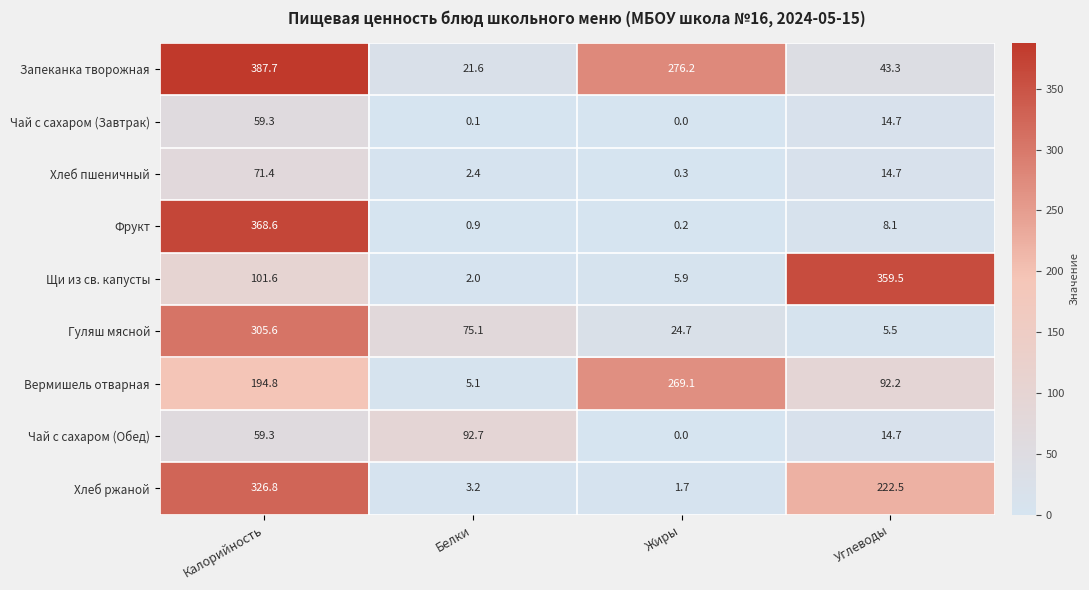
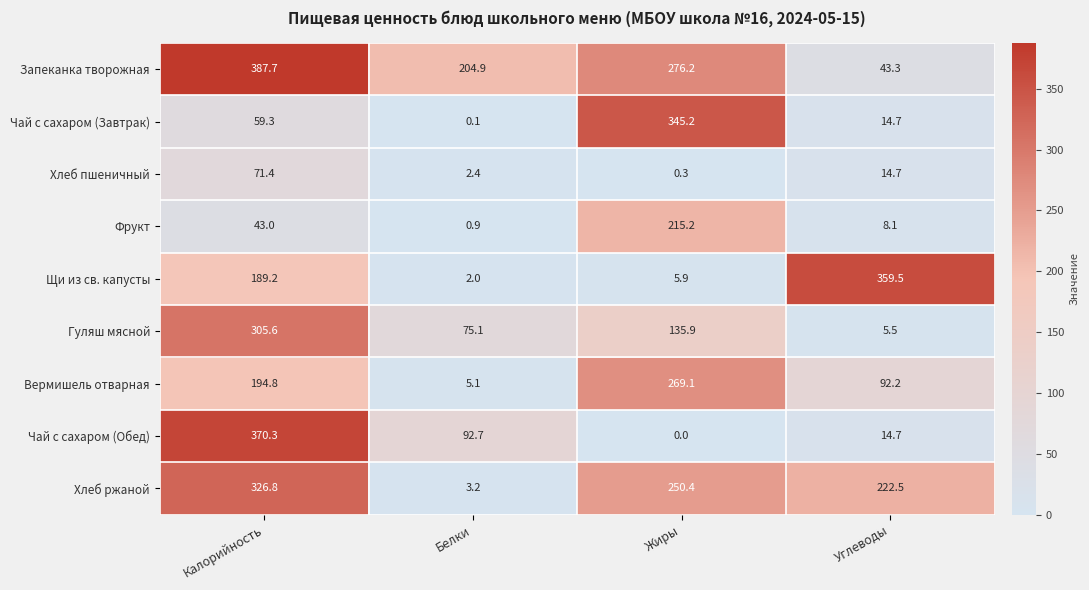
  {
    "Запеканка творожная": {
      "Калорийность": 387.7,
-     "Белки": 21.6,
+     "Белки": 204.9,
      "Жиры": 276.2,
      "Углеводы": 43.3
    },
    "Чай с сахаром (Завтрак)": {
      "Калорийность": 59.3,
      "Белки": 0.1,
-     "Жиры": 0.0,
+     "Жиры": 345.2,
      "Углеводы": 14.7
    },
    "Хлеб пшеничный": {
      "Калорийность": 71.4,
      "Белки": 2.4,
      "Жиры": 0.3,
      "Углеводы": 14.7
    },
    "Фрукт": {
-     "Калорийность": 368.6,
+     "Калорийность": 43.0,
      "Белки": 0.9,
-     "Жиры": 0.2,
+     "Жиры": 215.2,
      "Углеводы": 8.1
    },
    "Щи из св. капусты": {
-     "Калорийность": 101.6,
+     "Калорийность": 189.2,
      "Белки": 2.0,
      "Жиры": 5.9,
      "Углеводы": 359.5
    },
    "Гуляш мясной": {
      "Калорийность": 305.6,
      "Белки": 75.1,
-     "Жиры": 24.7,
+     "Жиры": 135.9,
      "Углеводы": 5.5
    },
    "Вермишель отварная": {
      "Калорийность": 194.8,
      "Белки": 5.1,
      "Жиры": 269.1,
      "Углеводы": 92.2
    },
    "Чай с сахаром (Обед)": {
-     "Калорийность": 59.3,
+     "Калорийность": 370.3,
      "Белки": 92.7,
      "Жиры": 0.0,
      "Углеводы": 14.7
    },
    "Хлеб ржаной": {
      "Калорийность": 326.8,
      "Белки": 3.2,
-     "Жиры": 1.7,
+     "Жиры": 250.4,
      "Углеводы": 222.5
    }
  }
